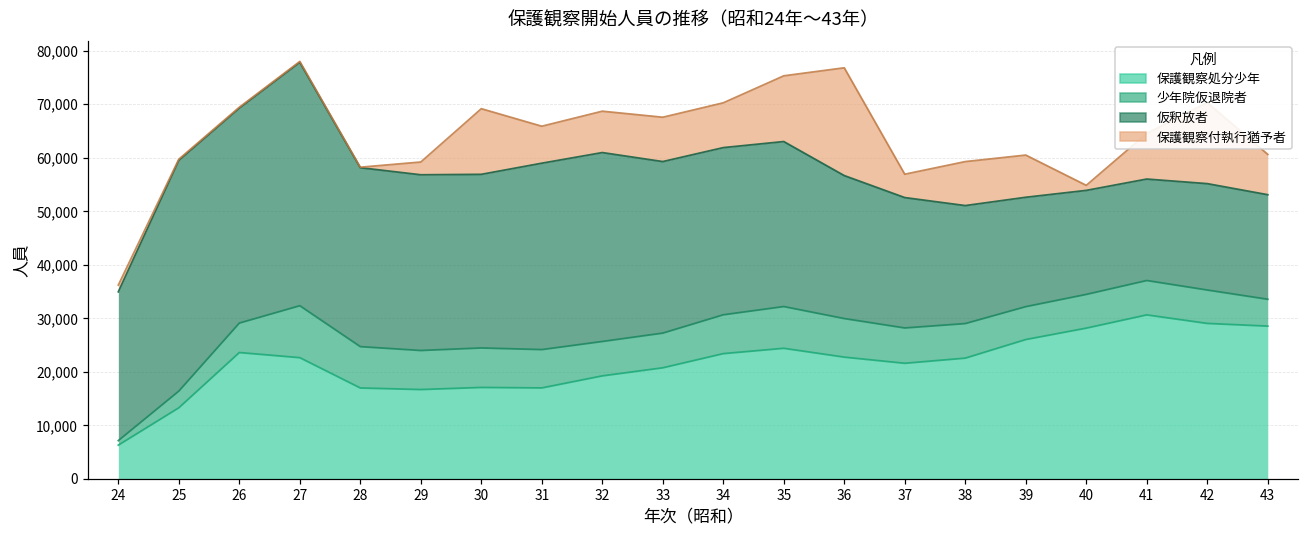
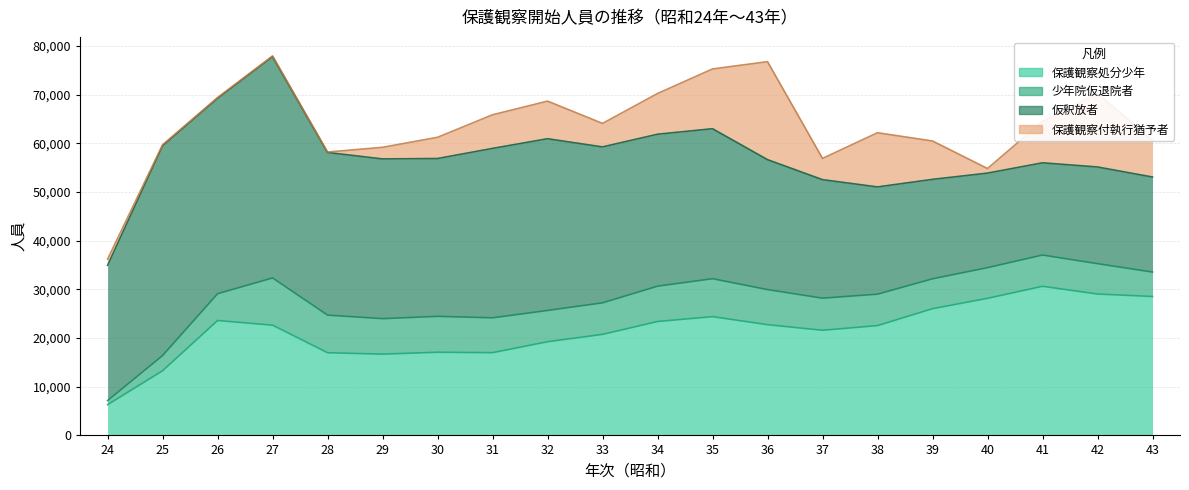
  {
    "保護観察付執行猶予者": {
      "24": "1,000",
      "29": "2,000",
-     "30": "12,000",
+     "30": "4,000",
      "31": "7,000",
      "32": "8,000",
-     "33": "8,000",
+     "33": "5,000",
      "34": "8,000",
      "35": "12,000",
      "36": "20,000",
      "37": "4,000",
-     "38": "8,000",
+     "38": "11,000",
      "39": "8,000",
      "40": "1,000"
    }
  }
